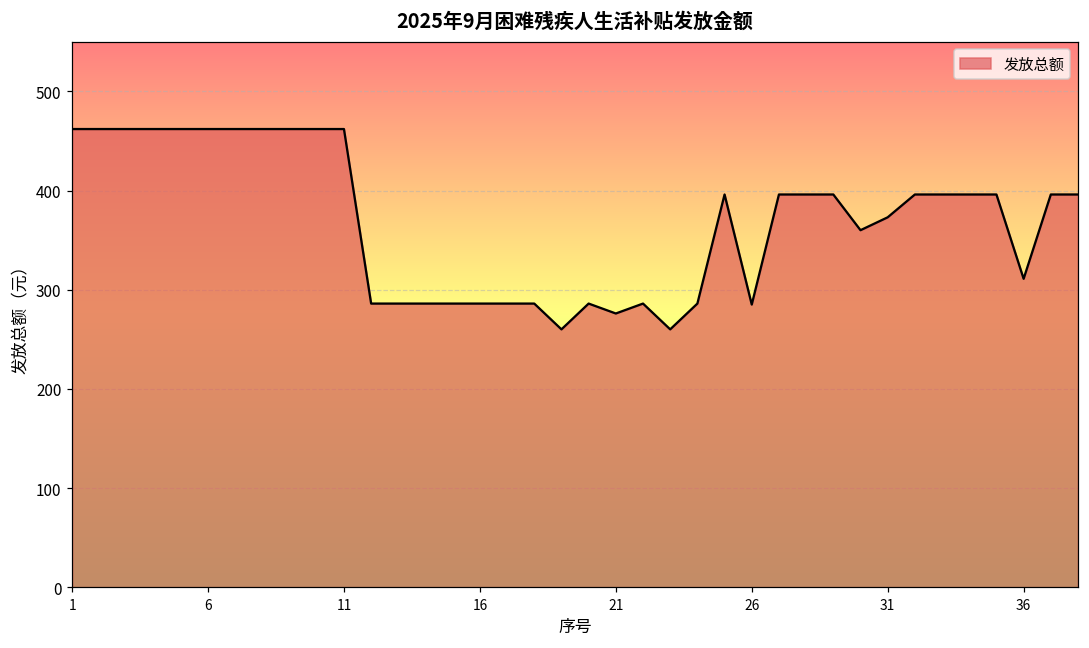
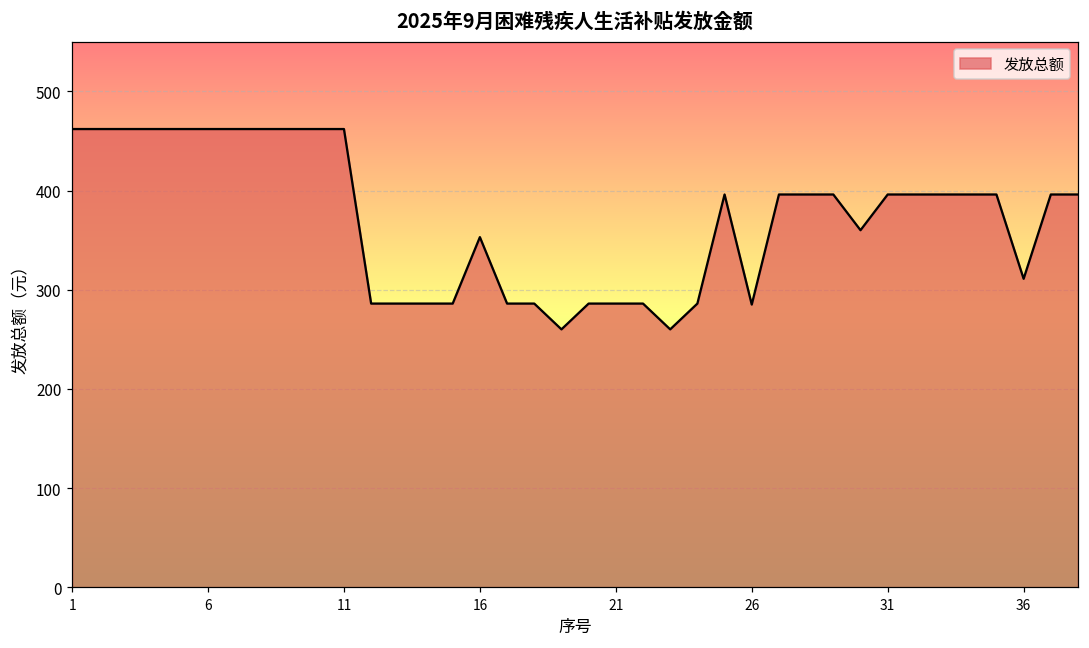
  {
    "1": 460,
    "6": 460,
    "11": 460,
-   "16": 290,
-   "21": 280,
+   "16": 350,
+   "21": 290,
    "26": 290,
-   "31": 370,
+   "31": 400,
    "36": 310
  }
